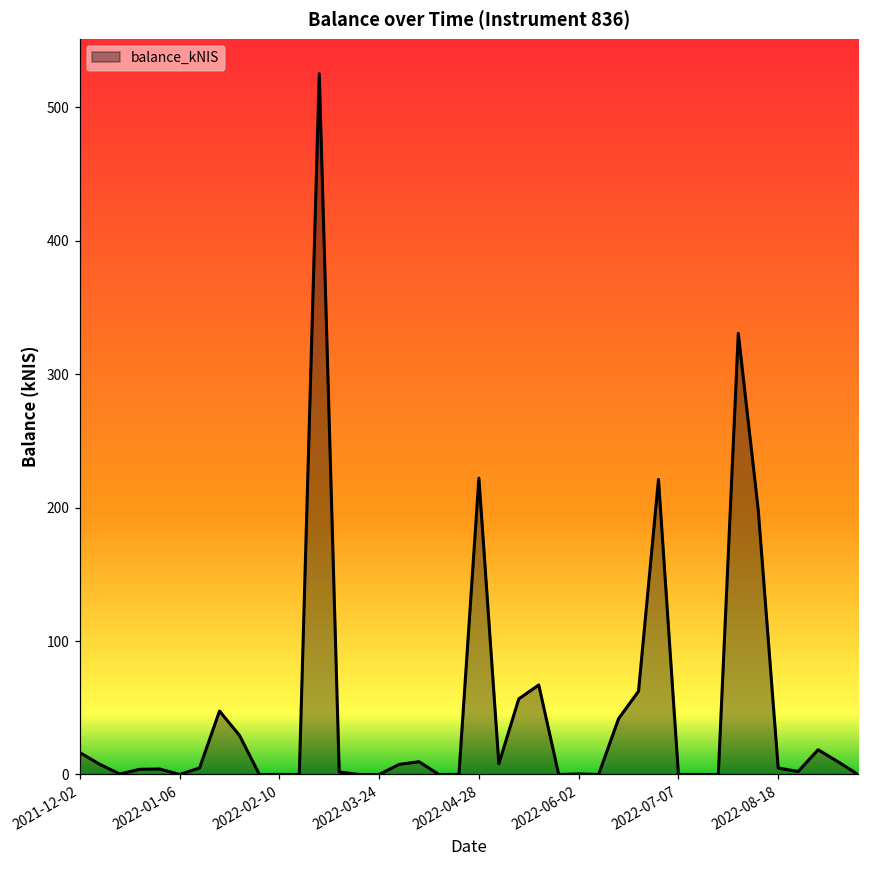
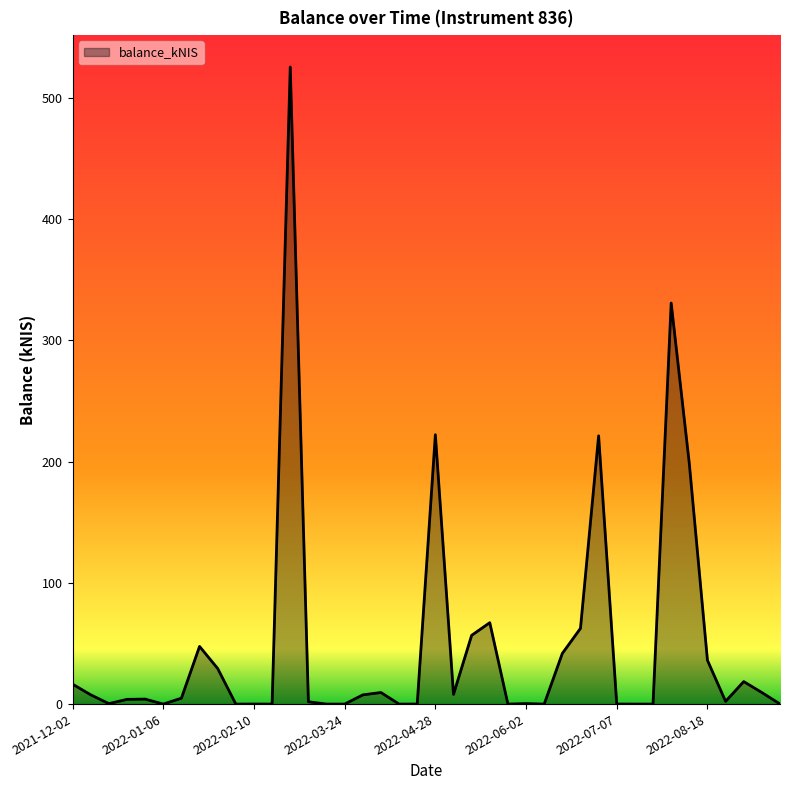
  {
    "2021-12-02": 16,
    "2022-01-06": 0,
    "2022-02-10": 0,
    "2022-03-24": 0,
    "2022-04-28": 222,
    "2022-06-02": 0,
    "2022-07-07": 0,
-   "2022-08-18": 5
+   "2022-08-18": 36
  }
